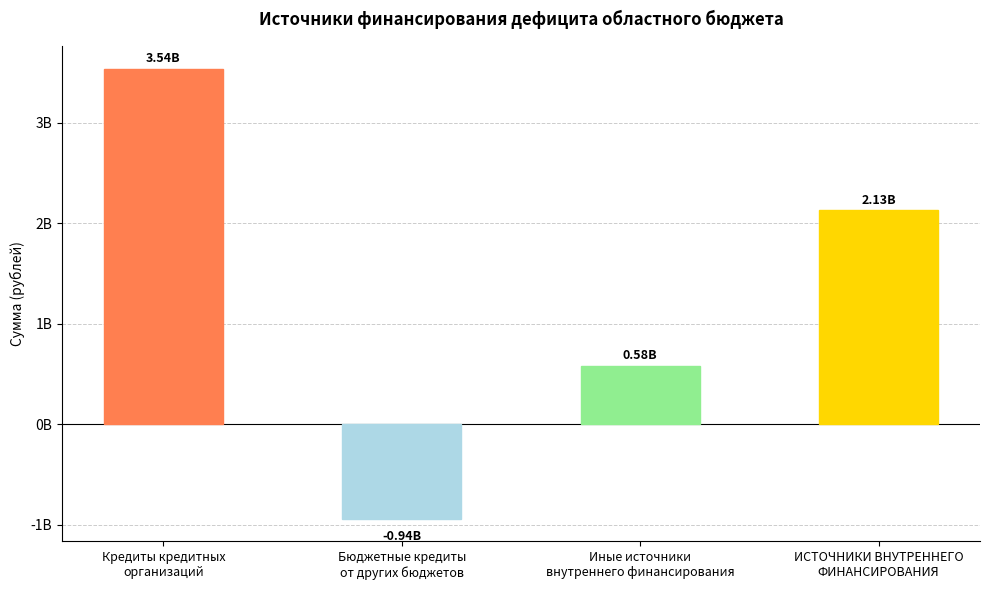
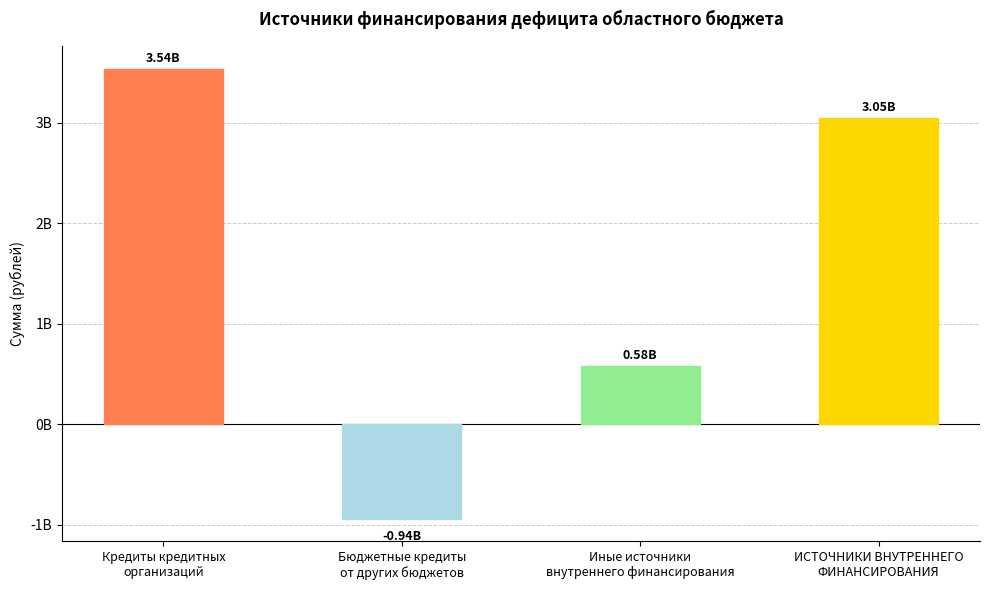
  {
    "Кредиты кредитных организаций": "3.54B",
    "Бюджетные кредиты от других бюджетов": "-0.94B",
    "Иные источники внутреннего финансирования": "0.58B",
-   "ИСТОЧНИКИ ВНУТРЕННЕГО ФИНАНСИРОВАНИЯ": "2.13B"
+   "ИСТОЧНИКИ ВНУТРЕННЕГО ФИНАНСИРОВАНИЯ": "3.05B"
  }
